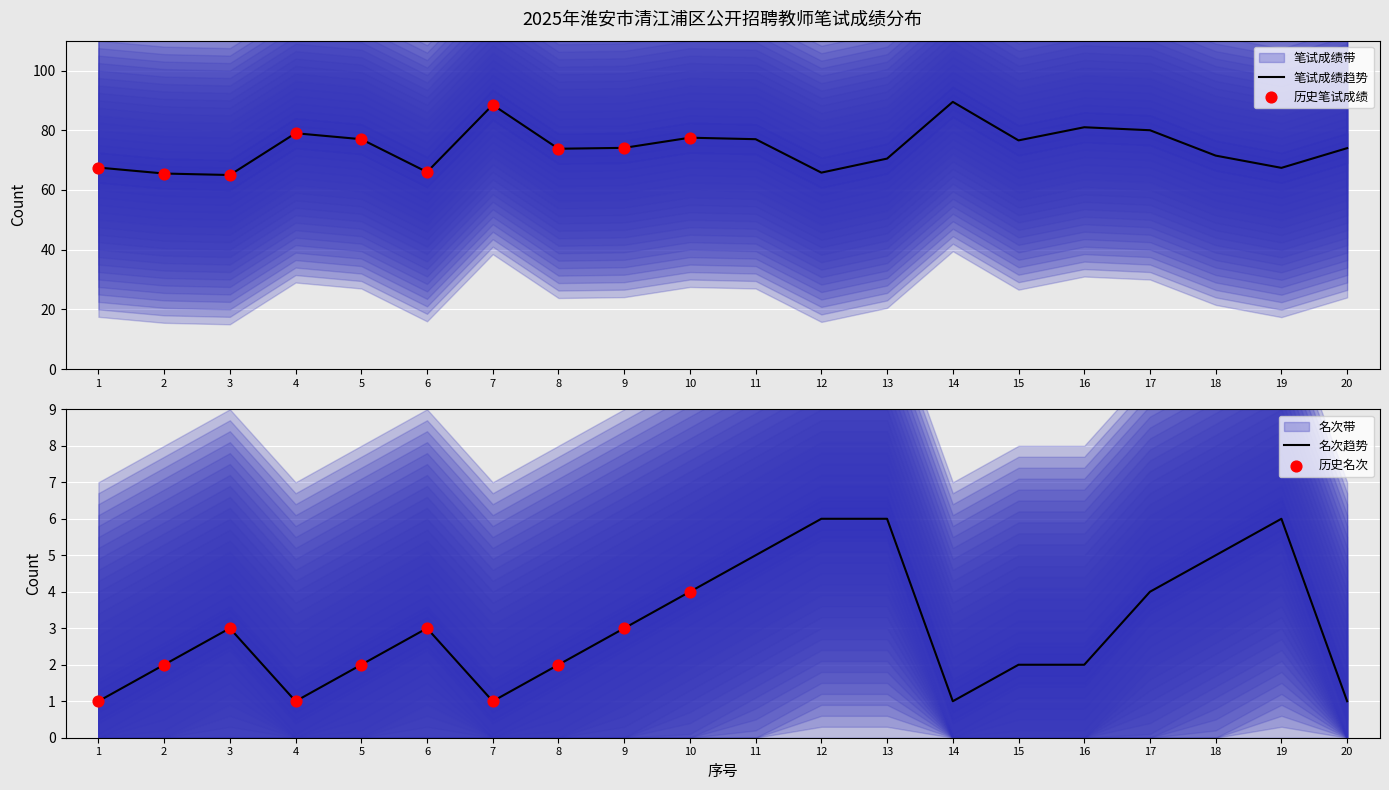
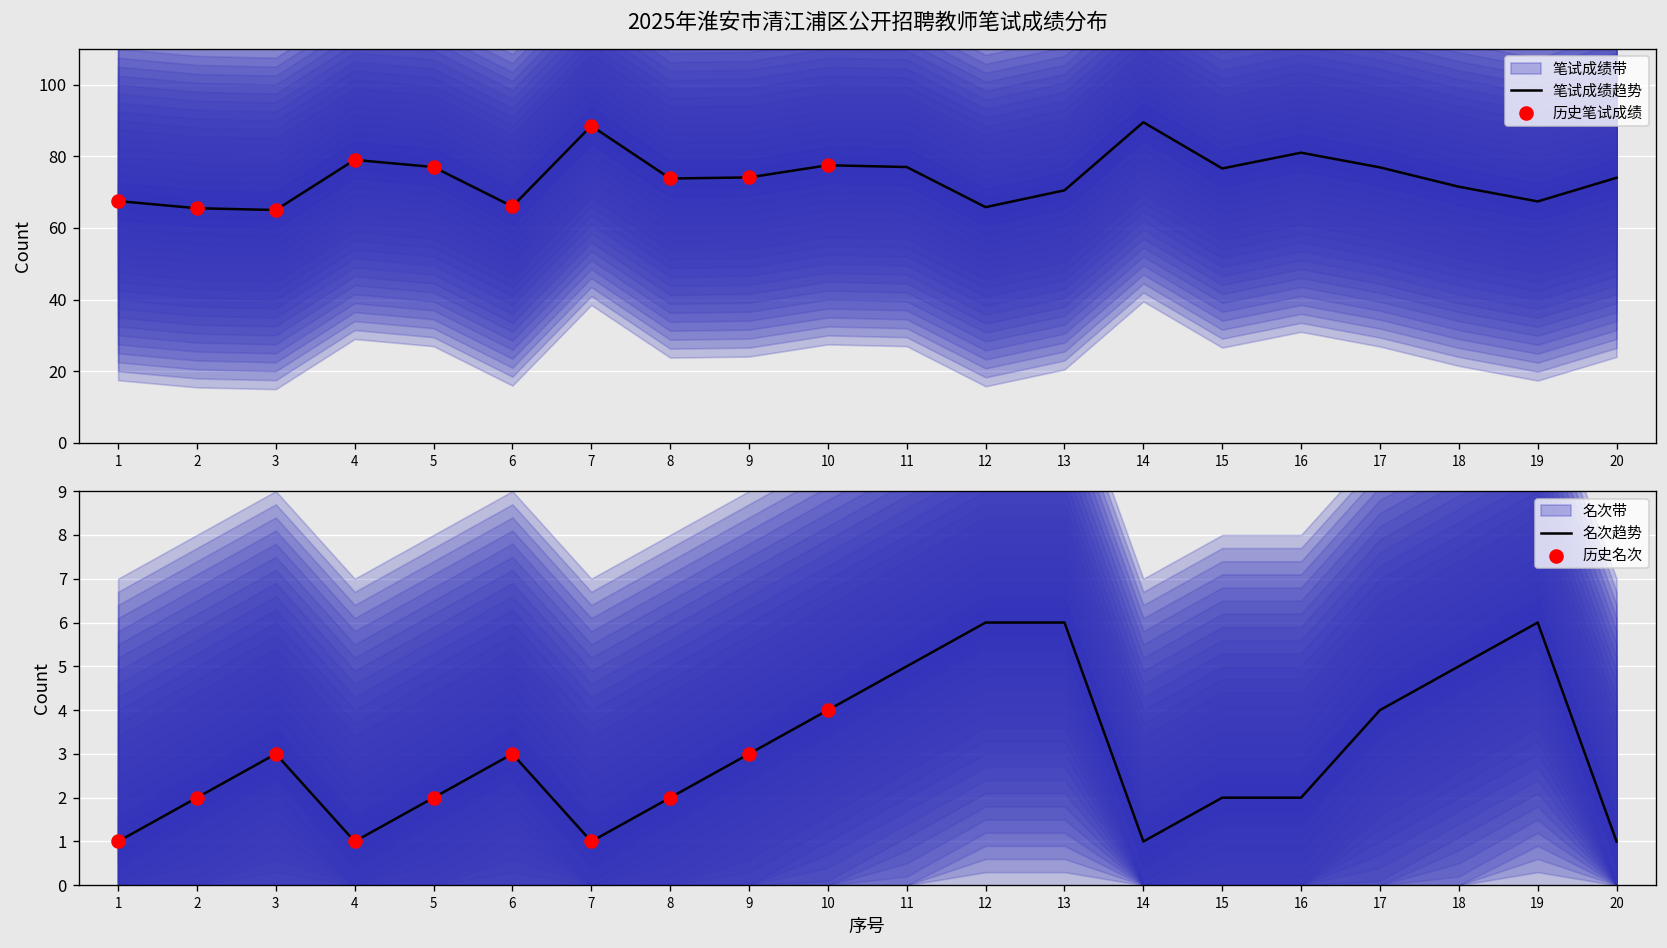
  {
    "2025年淮安市清江浦区公开招聘教师笔试成绩分布": {
      "笔试成绩趋势": {
        "11": 77,
        "12": 66,
        "13": 71,
        "14": 90,
        "15": 77,
        "16": 81,
-       "17": 80,
+       "17": 77,
        "18": 72,
        "19": 67,
        "20": 74
      }
    }
  }
